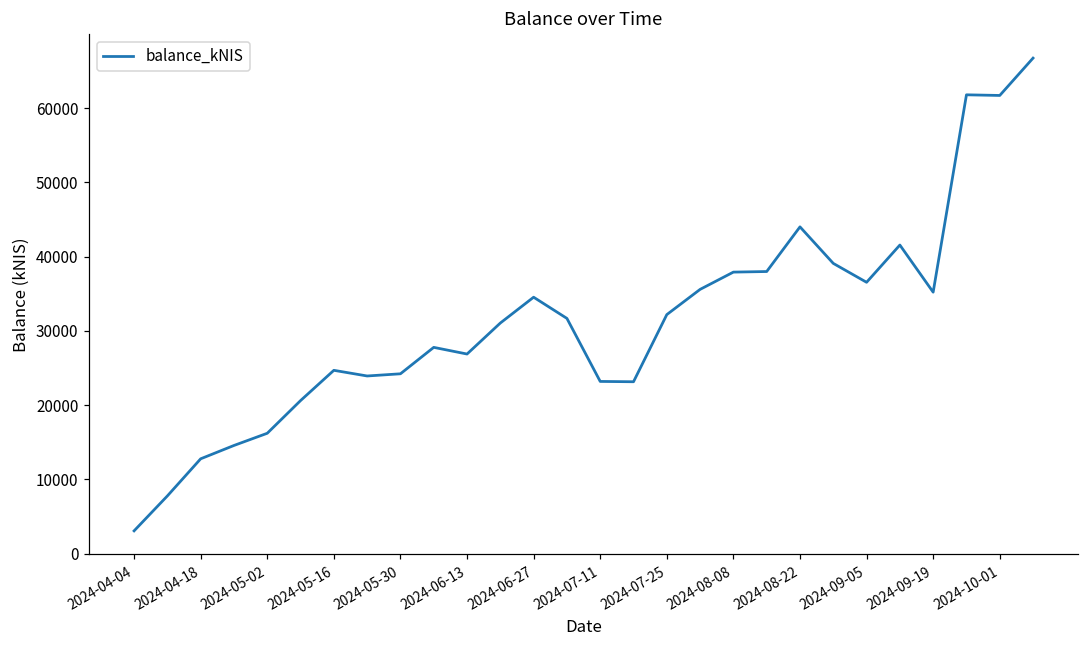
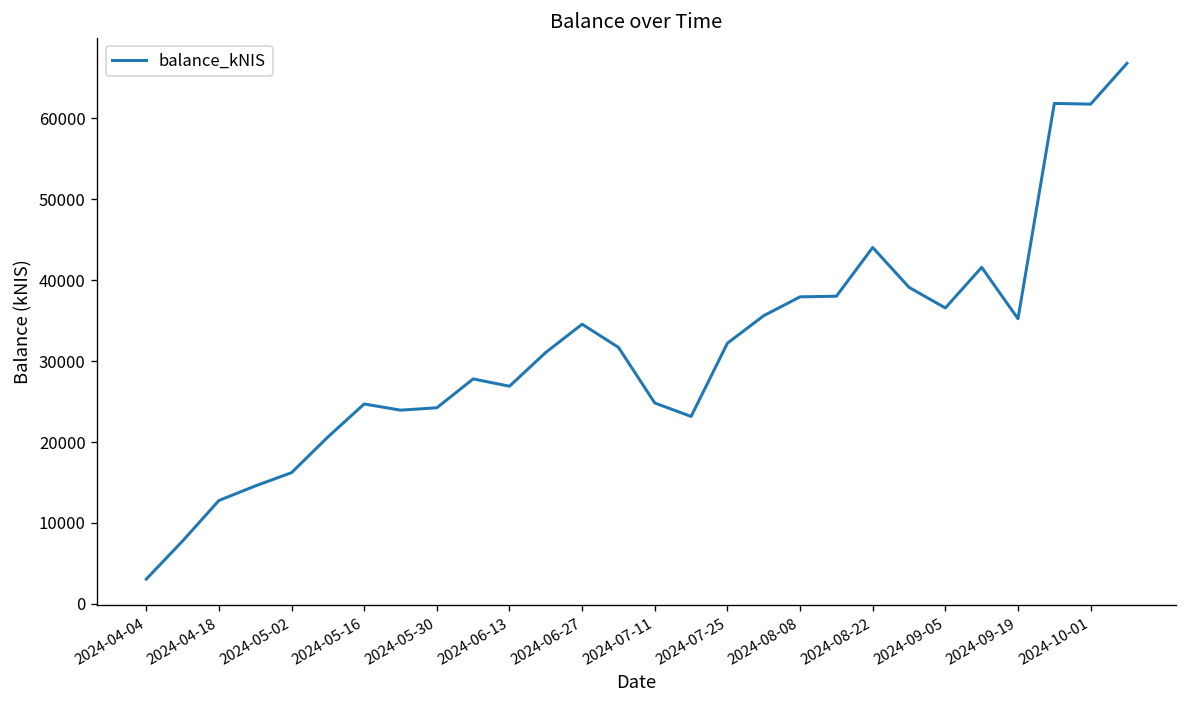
  {
    "2024-04-04": 3000,
    "2024-04-18": 13000,
    "2024-05-02": 16000,
    "2024-05-16": 25000,
    "2024-05-30": 24000,
    "2024-06-13": 27000,
    "2024-06-27": 35000,
-   "2024-07-11": 23000,
+   "2024-07-11": 25000,
    "2024-07-25": 32000,
    "2024-08-08": 38000,
    "2024-08-22": 44000,
    "2024-09-05": 37000,
    "2024-09-19": 35000,
    "2024-10-01": 62000
  }
